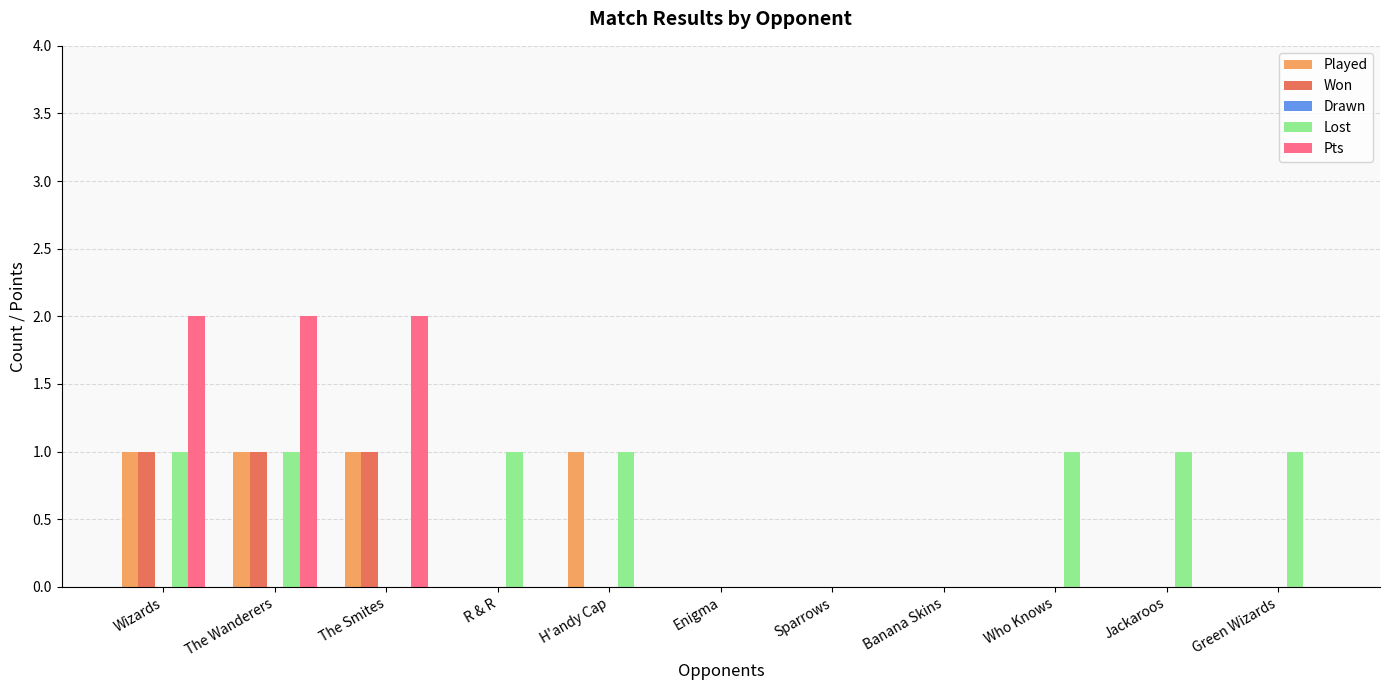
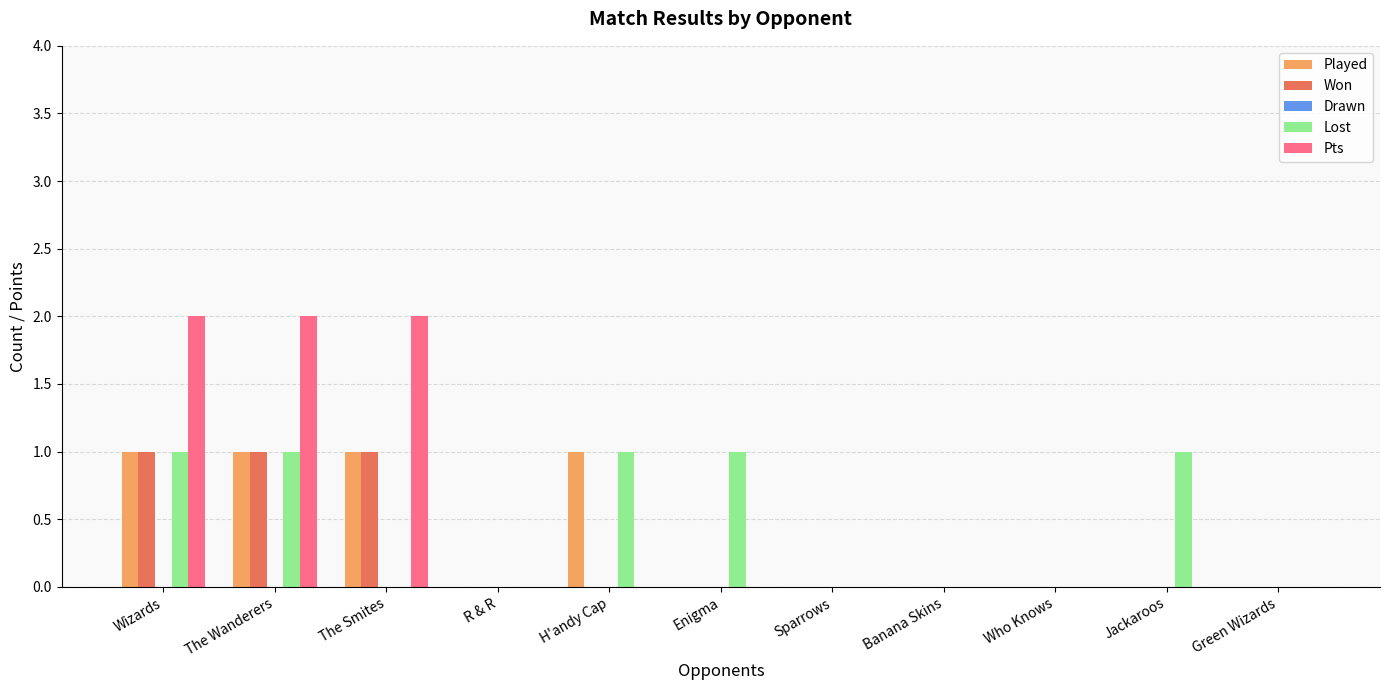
  {
    "Drawn": {
      "Wizards": 0,
      "The Wanderers": 0,
      "The Smites": 0,
      "R & R": 0,
      "H'andy Cap": 0,
      "Enigma": 0,
      "Sparrows": 0,
      "Banana Skins": 0,
      "Who Knows": 0,
      "Jackaroos": 0,
      "Green Wizards": 0
    },
    "Lost": {
      "Wizards": 1,
      "The Wanderers": 1,
      "The Smites": 0,
-     "R & R": 1,
+     "R & R": 0,
      "H'andy Cap": 1,
-     "Enigma": 0,
+     "Enigma": 1,
      "Sparrows": 0,
      "Banana Skins": 0,
-     "Who Knows": 1,
+     "Who Knows": 0,
      "Jackaroos": 1,
-     "Green Wizards": 1
+     "Green Wizards": 0
    }
  }
